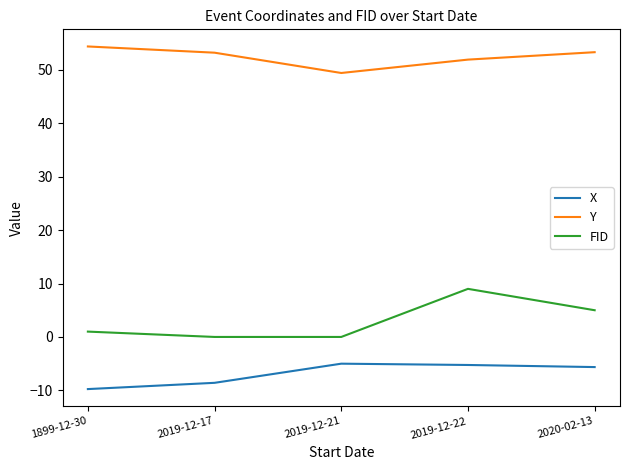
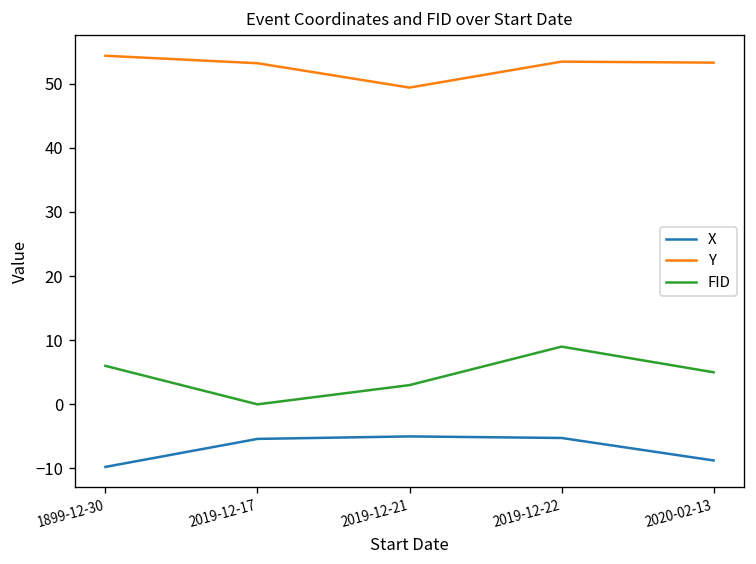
  {
    "X": {
      "1899-12-30": -10,
-     "2019-12-17": -9,
+     "2019-12-17": -5,
      "2019-12-21": -5,
      "2019-12-22": -5,
-     "2020-02-13": -6
+     "2020-02-13": -9
    },
    "Y": {
      "1899-12-30": 54,
      "2019-12-17": 53,
      "2019-12-21": 49,
-     "2019-12-22": 52,
+     "2019-12-22": 53,
      "2020-02-13": 53
    },
    "FID": {
-     "1899-12-30": 1,
+     "1899-12-30": 6,
      "2019-12-17": 0,
-     "2019-12-21": 0,
+     "2019-12-21": 3,
      "2019-12-22": 9,
      "2020-02-13": 5
    }
  }
